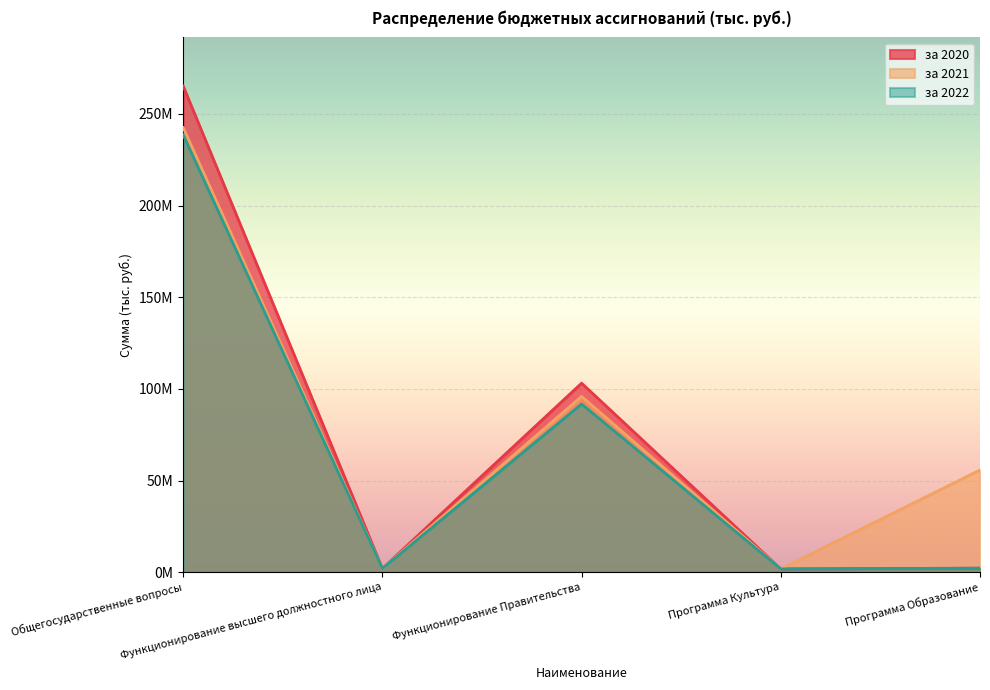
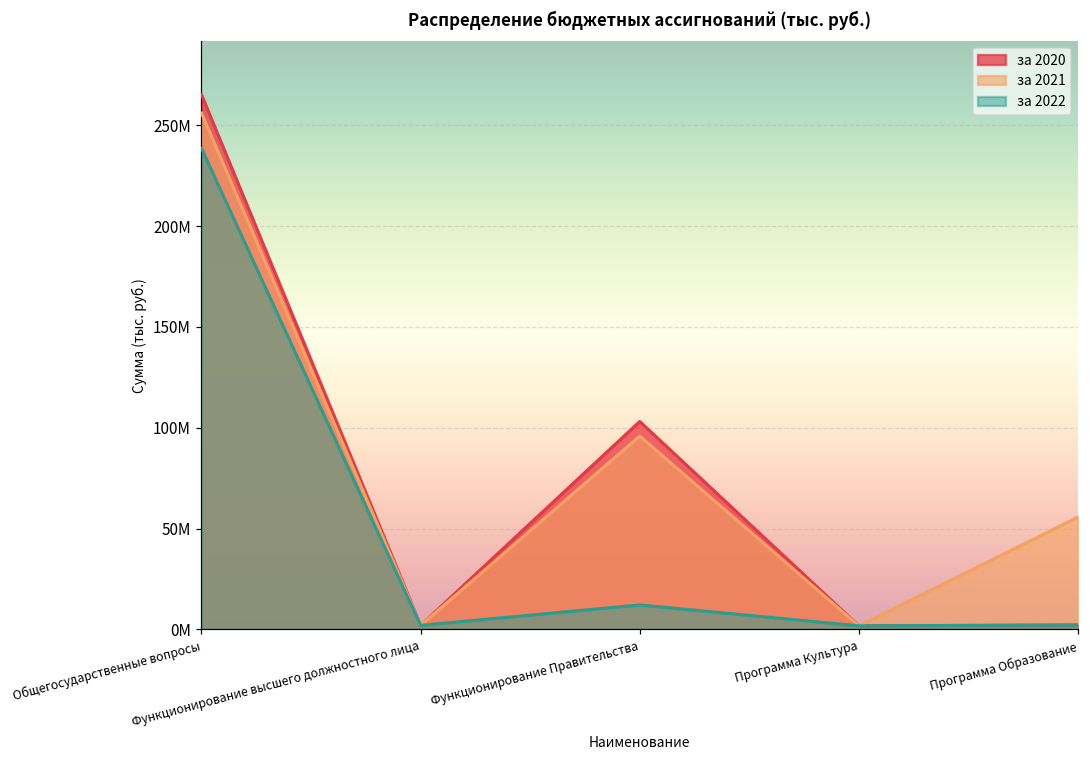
  {
    "за 2020": {
      "Общегосударственные вопросы": 265000000,
      "Функционирование Правительства": 103000000
    },
    "за 2021": {
-     "Общегосударственные вопросы": 243000000,
+     "Общегосударственные вопросы": 256000000,
      "Функционирование Правительства": 96000000,
      "Программа Образование": 56000000
    },
    "за 2022": {
      "Общегосударственные вопросы": 239000000,
-     "Функционирование Правительства": 92000000
+     "Функционирование Правительства": 12000000
    }
  }
